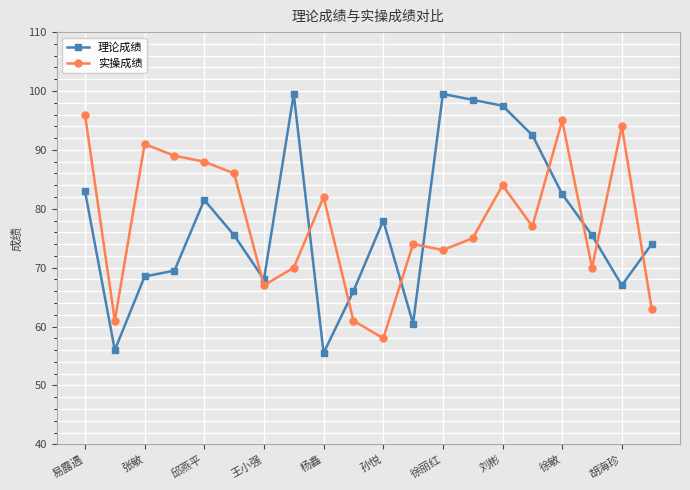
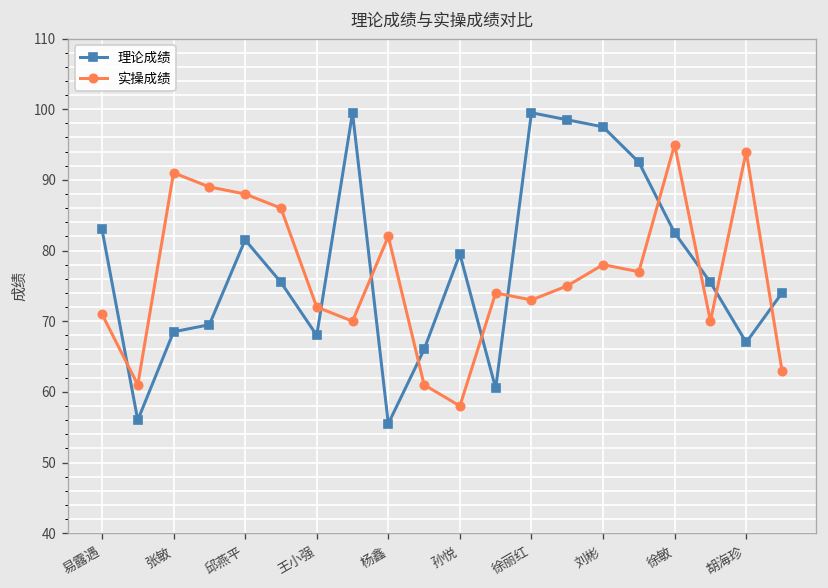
  {
    "理论成绩": {
      "易露遇": 83,
      "张敏": 69,
      "邱燕平": 82,
      "王小强": 68,
      "杨鑫": 56,
-     "孙悦": 78,
+     "孙悦": 80,
      "徐丽红": 100,
      "刘彬": 98,
      "徐敏": 83,
      "胡海珍": 67
    },
    "实操成绩": {
-     "易露遇": 96,
+     "易露遇": 71,
      "张敏": 91,
      "邱燕平": 88,
-     "王小强": 67,
+     "王小强": 72,
      "杨鑫": 82,
      "孙悦": 58,
      "徐丽红": 73,
-     "刘彬": 84,
+     "刘彬": 78,
      "徐敏": 95,
      "胡海珍": 94
    }
  }
